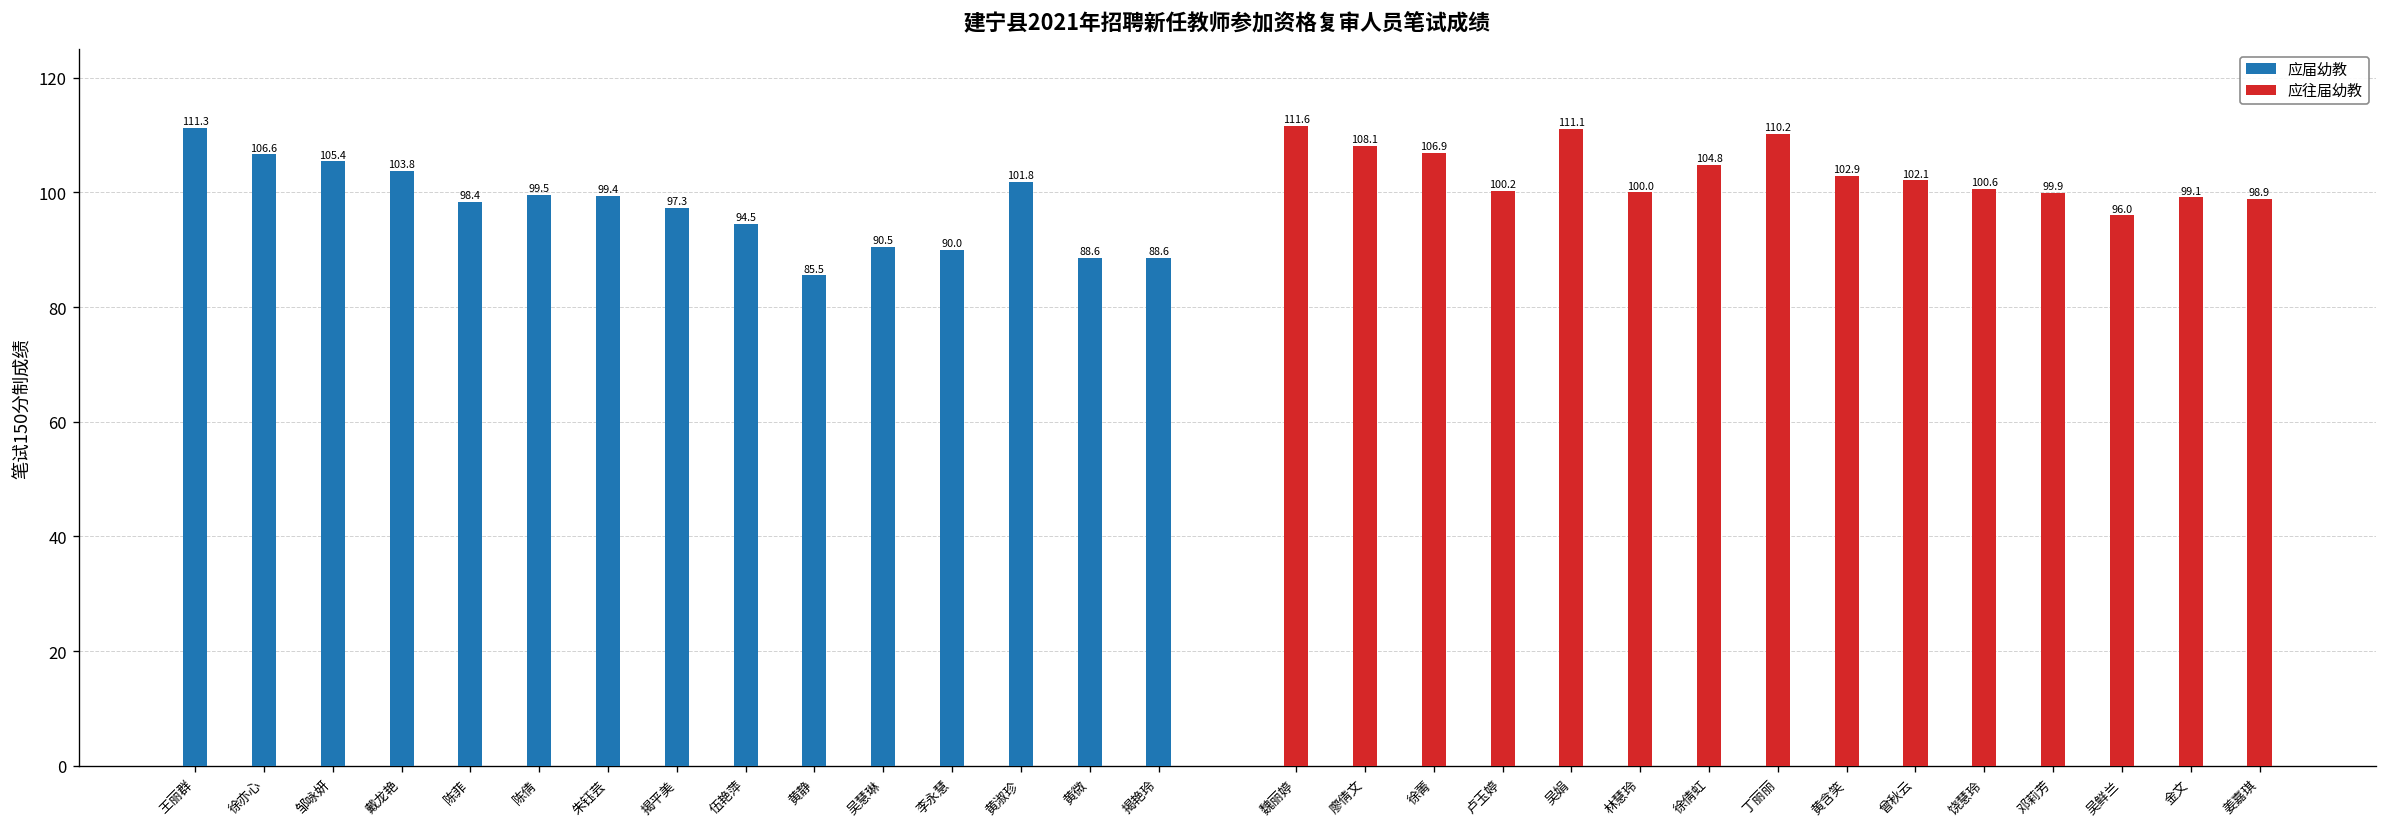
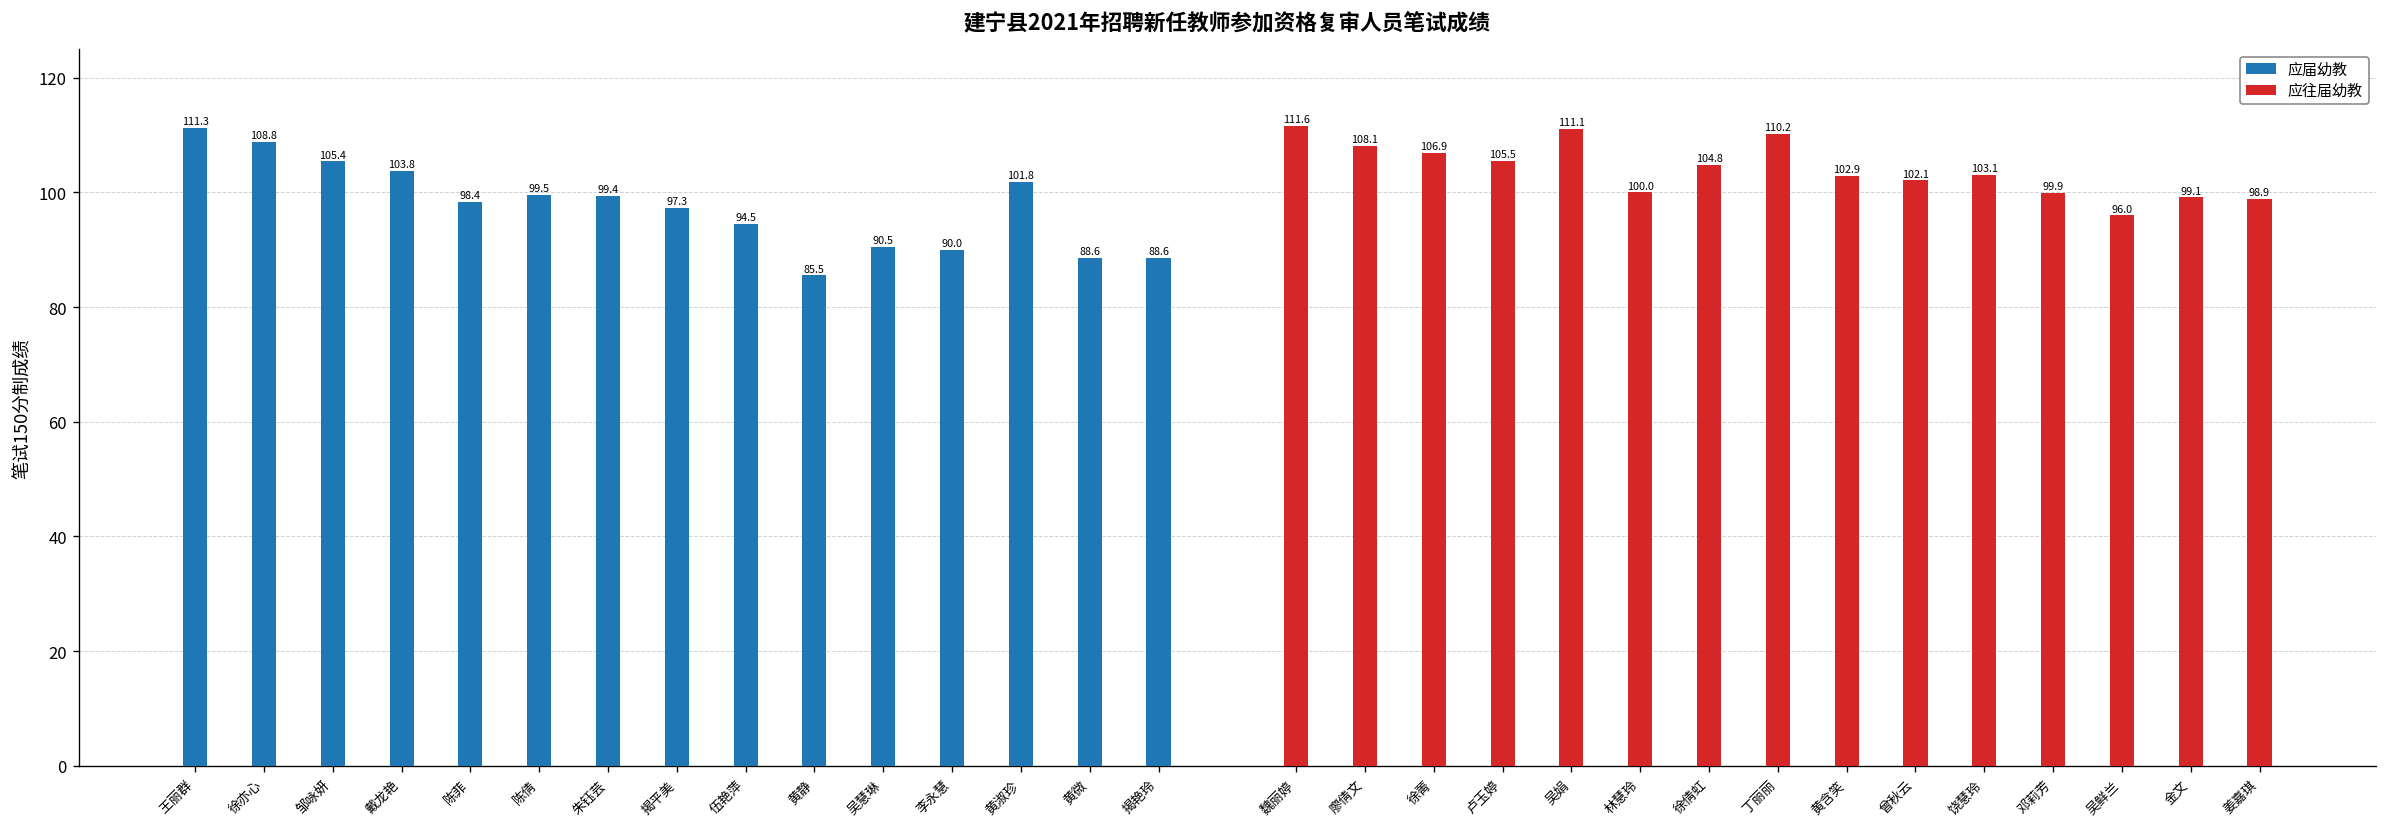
  {
    "应届幼教": {
      "王丽群": 111.3,
-     "徐亦心": 106.6,
+     "徐亦心": 108.8,
      "邹咏妍": 105.4,
      "戴龙艳": 103.8,
      "陈菲": 98.4,
      "陈倩": 99.5,
      "朱钰芸": 99.4,
      "揭平美": 97.3,
      "伍艳萍": 94.5,
      "黄静": 85.5,
      "吴慧琳": 90.5,
      "李永慧": 90.0,
      "黄淑珍": 101.8,
      "黄微": 88.6,
      "揭艳玲": 88.6
    },
    "应往届幼教": {
      "魏丽婷": 111.6,
      "廖倩文": 108.1,
      "徐菁": 106.9,
-     "卢玉婷": 100.2,
+     "卢玉婷": 105.5,
      "吴娟": 111.1,
      "林慧玲": 100.0,
      "徐倩虹": 104.8,
      "丁丽丽": 110.2,
      "黄含笑": 102.9,
      "曾秋云": 102.1,
-     "饶慧玲": 100.6,
+     "饶慧玲": 103.1,
      "邓莉芳": 99.9,
      "吴鲜兰": 96.0,
      "金文": 99.1,
      "姜嘉琪": 98.9
    }
  }
